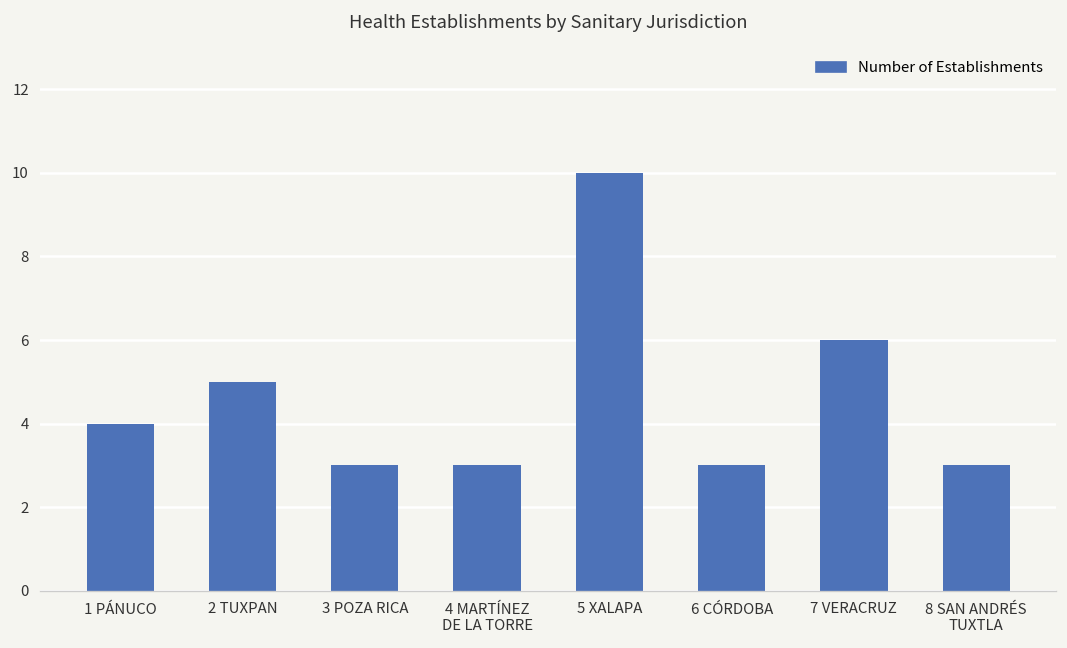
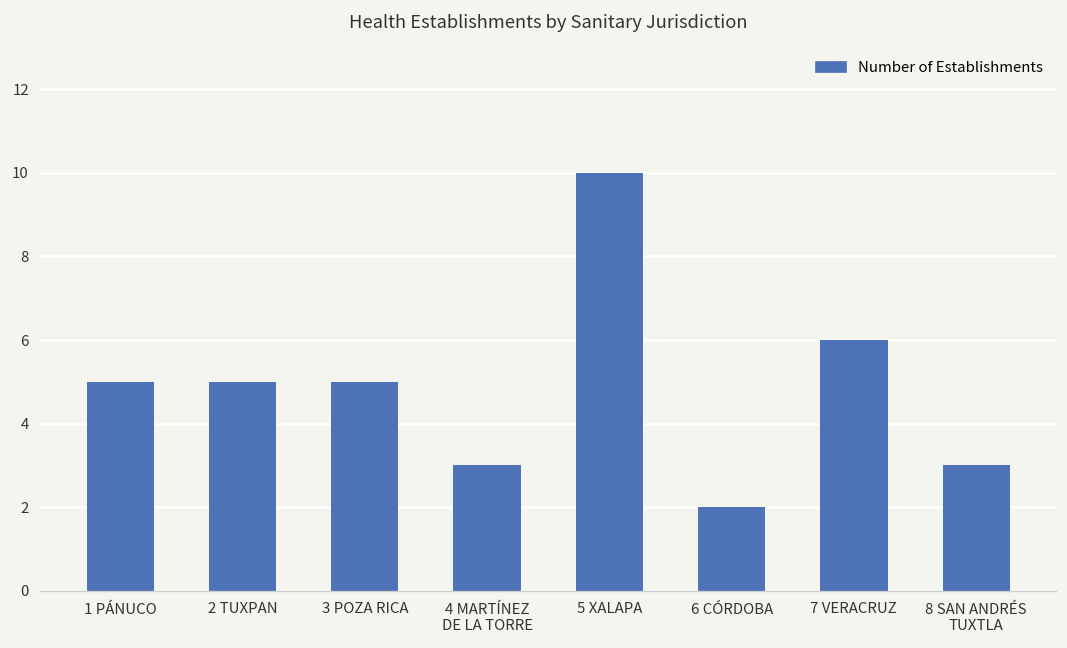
  {
-   "1 PÁNUCO": 4,
+   "1 PÁNUCO": 5,
    "2 TUXPAN": 5,
-   "3 POZA RICA": 3,
+   "3 POZA RICA": 5,
    "4 MARTÍNEZ DE LA TORRE": 3,
    "5 XALAPA": 10,
-   "6 CÓRDOBA": 3,
+   "6 CÓRDOBA": 2,
    "7 VERACRUZ": 6,
    "8 SAN ANDRÉS TUXTLA": 3
  }
